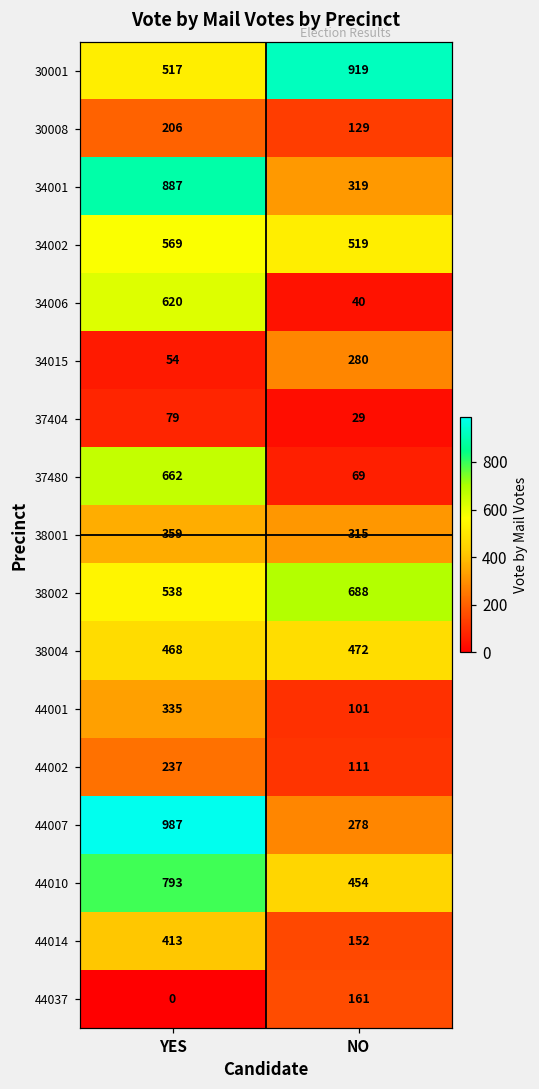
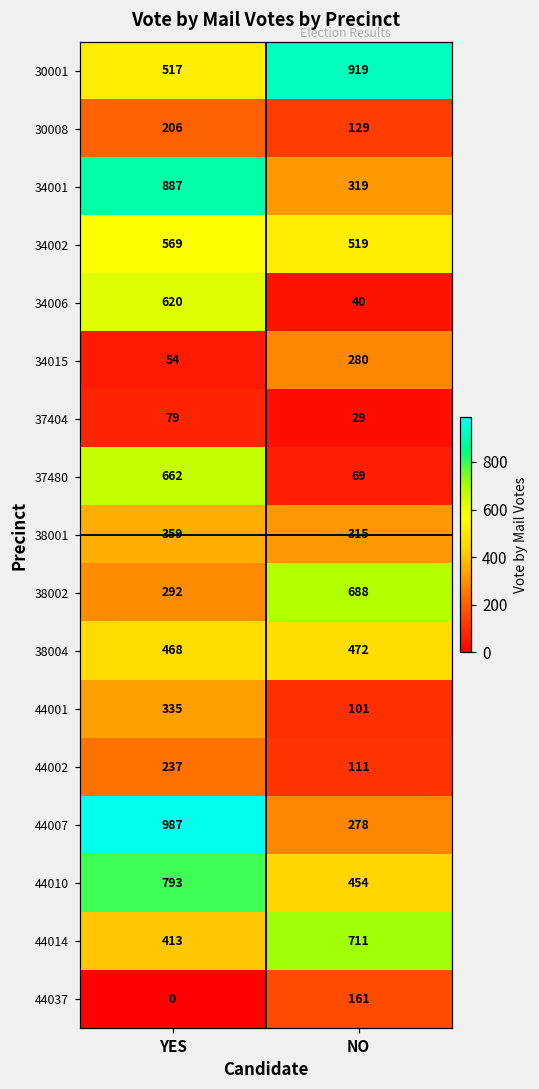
  {
    "30001": {
      "YES": 517,
      "NO": 919
    },
    "30008": {
      "YES": 206,
      "NO": 129
    },
    "34001": {
      "YES": 887,
      "NO": 319
    },
    "34002": {
      "YES": 569,
      "NO": 519
    },
    "34006": {
      "YES": 620,
      "NO": 40
    },
    "34015": {
      "YES": 54,
      "NO": 280
    },
    "37404": {
      "YES": 79,
      "NO": 29
    },
    "37480": {
      "YES": 662,
      "NO": 69
    },
    "38001": {
      "YES": 359,
      "NO": 315
    },
    "38002": {
-     "YES": 538,
+     "YES": 292,
      "NO": 688
    },
    "38004": {
      "YES": 468,
      "NO": 472
    },
    "44001": {
      "YES": 335,
      "NO": 101
    },
    "44002": {
      "YES": 237,
      "NO": 111
    },
    "44007": {
      "YES": 987,
      "NO": 278
    },
    "44010": {
      "YES": 793,
      "NO": 454
    },
    "44014": {
      "YES": 413,
-     "NO": 152
+     "NO": 711
    },
    "44037": {
      "YES": 0,
      "NO": 161
    }
  }
